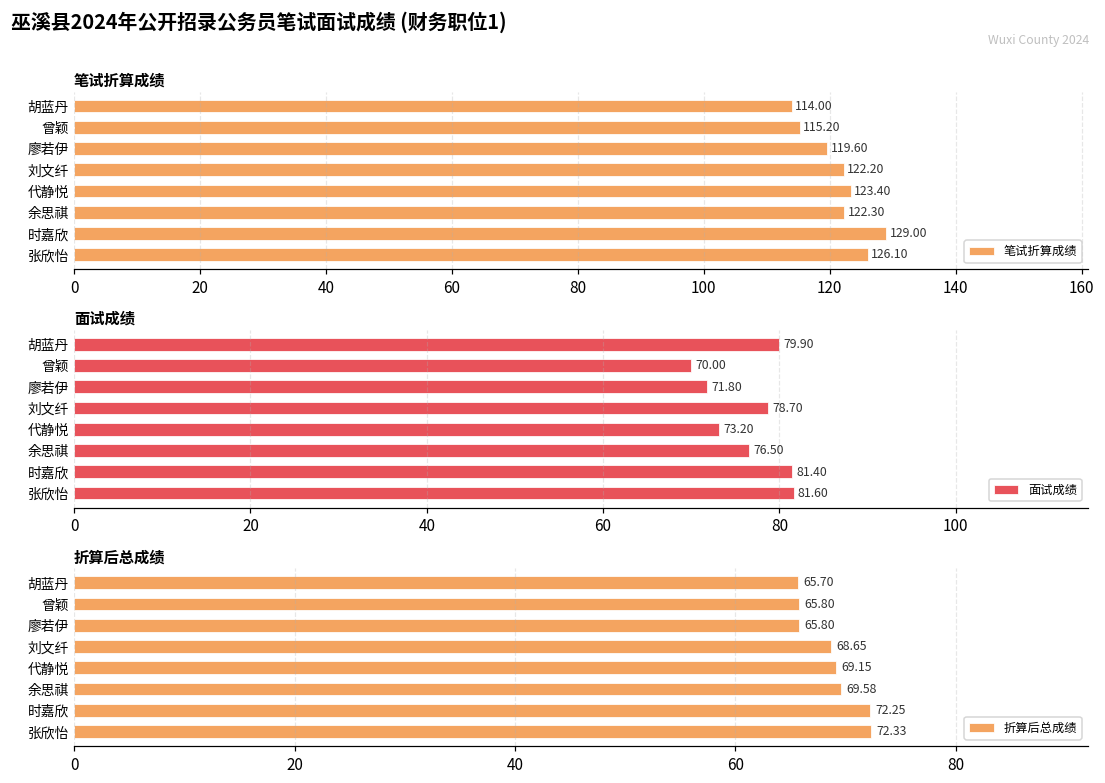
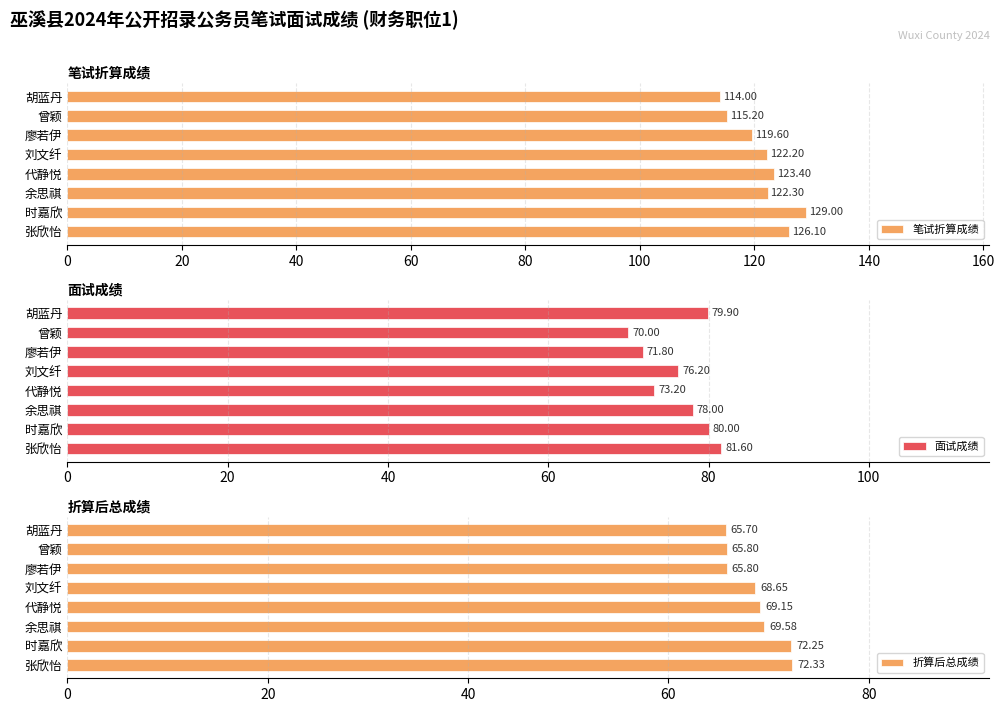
  {
    "笔试折算成绩": {
      "胡蓝丹": 114.00,
      "曾颖": 115.20,
      "廖若伊": 119.60,
      "刘文纤": 122.20,
      "代静悦": 123.40,
      "余思祺": 122.30,
      "时嘉欣": 129.00,
      "张欣怡": 126.10
    },
    "面试成绩": {
      "胡蓝丹": 79.90,
      "曾颖": 70.00,
      "廖若伊": 71.80,
-     "刘文纤": 78.70,
+     "刘文纤": 76.20,
      "代静悦": 73.20,
-     "余思祺": 76.50,
-     "时嘉欣": 81.40,
+     "余思祺": 78.00,
+     "时嘉欣": 80.00,
      "张欣怡": 81.60
    },
    "折算后总成绩": {
      "胡蓝丹": 65.70,
      "曾颖": 65.80,
      "廖若伊": 65.80,
      "刘文纤": 68.65,
      "代静悦": 69.15,
      "余思祺": 69.58,
      "时嘉欣": 72.25,
      "张欣怡": 72.33
    }
  }
